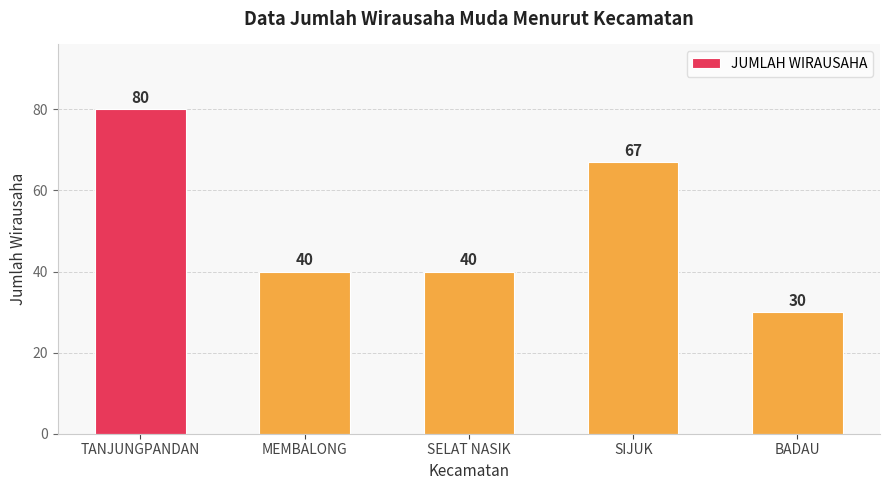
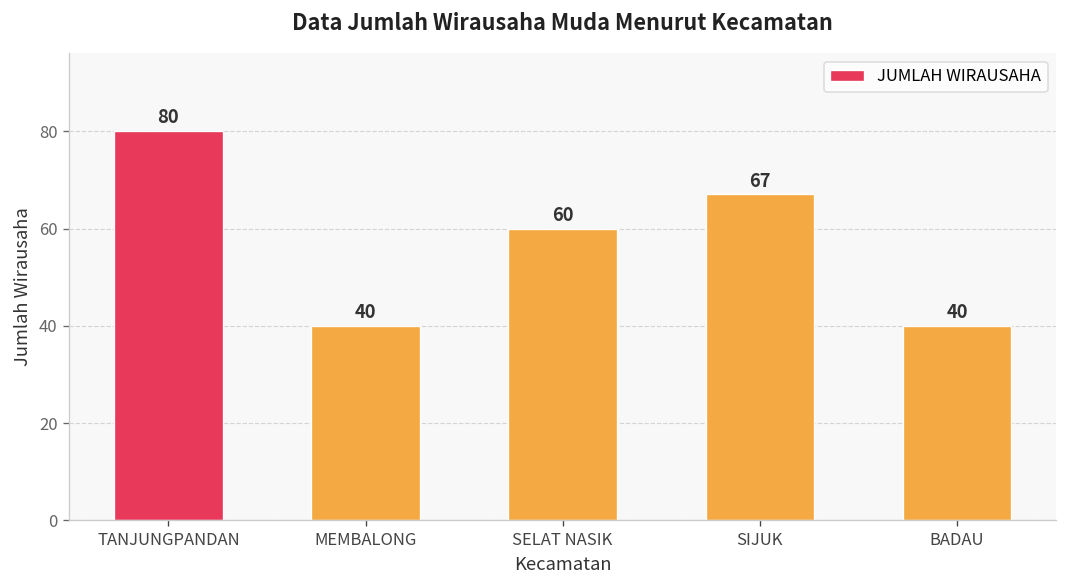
  {
    "TANJUNGPANDAN": 80,
    "MEMBALONG": 40,
-   "SELAT NASIK": 40,
+   "SELAT NASIK": 60,
    "SIJUK": 67,
-   "BADAU": 30
+   "BADAU": 40
  }
